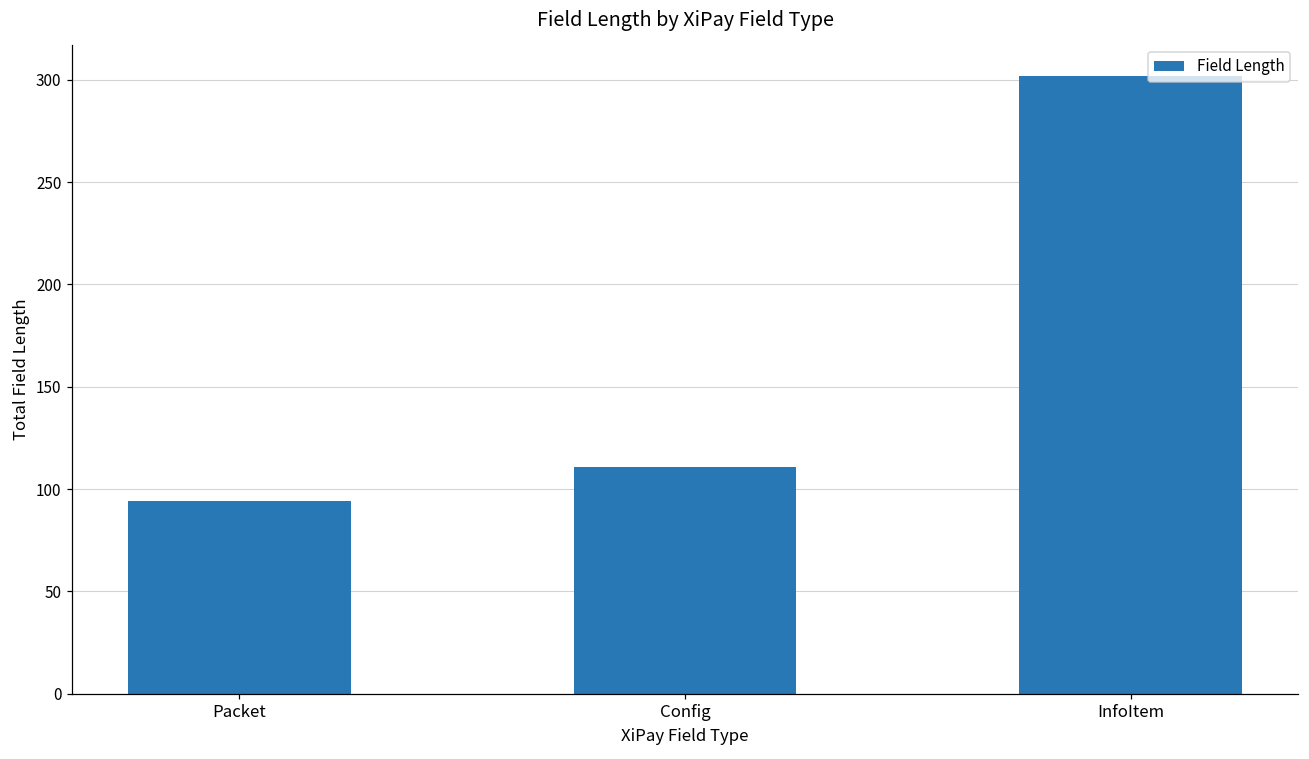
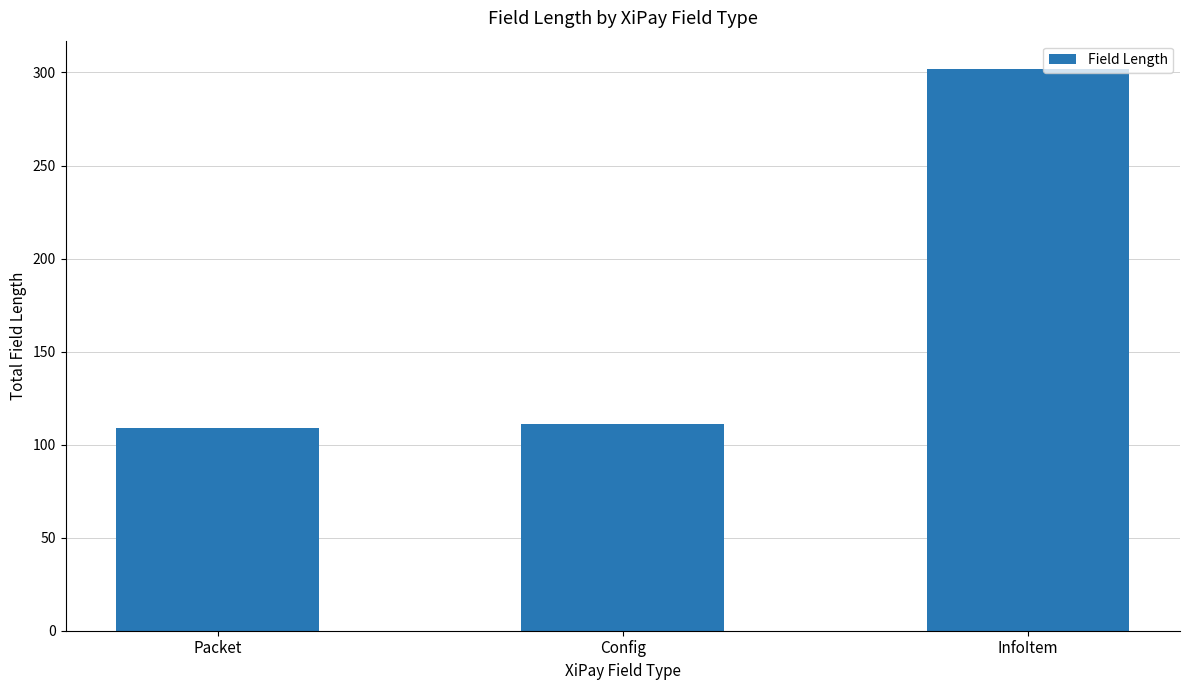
  {
-   "Packet": 94,
+   "Packet": 109,
    "Config": 111,
    "InfoItem": 302
  }
